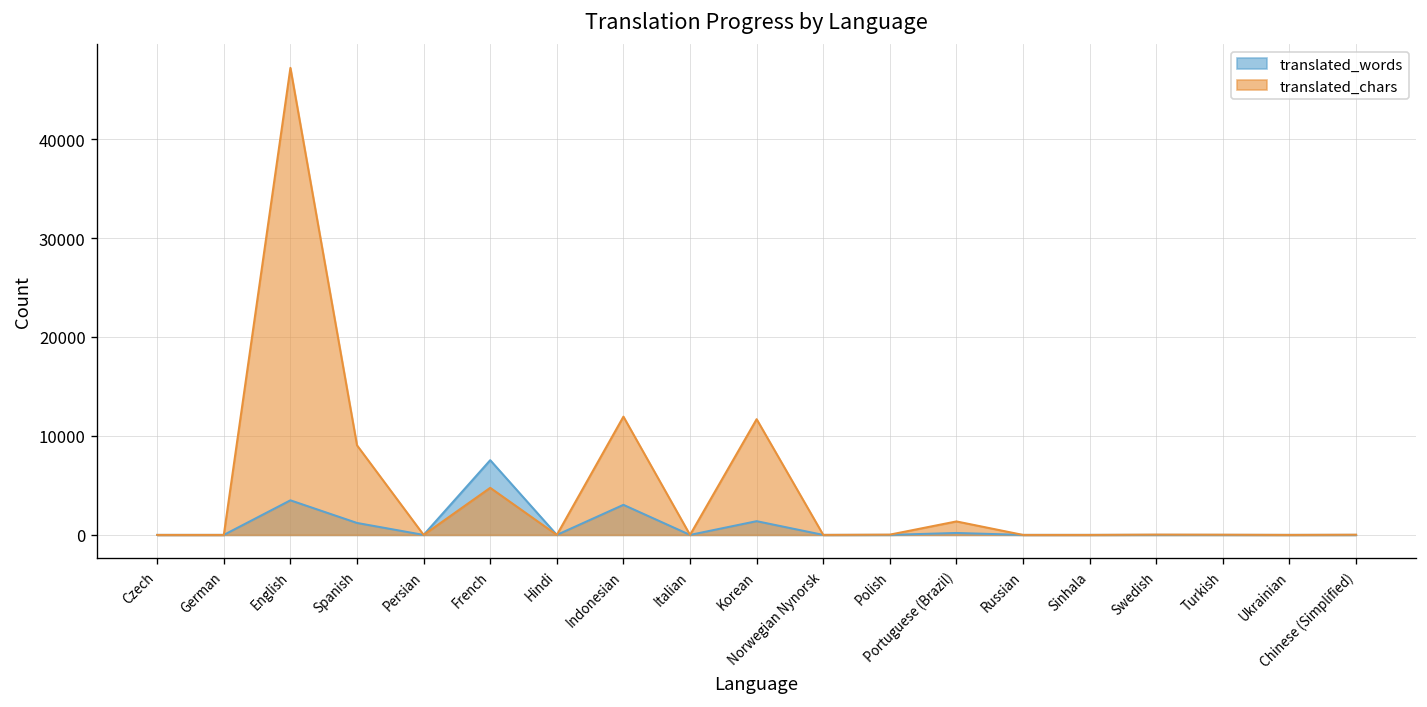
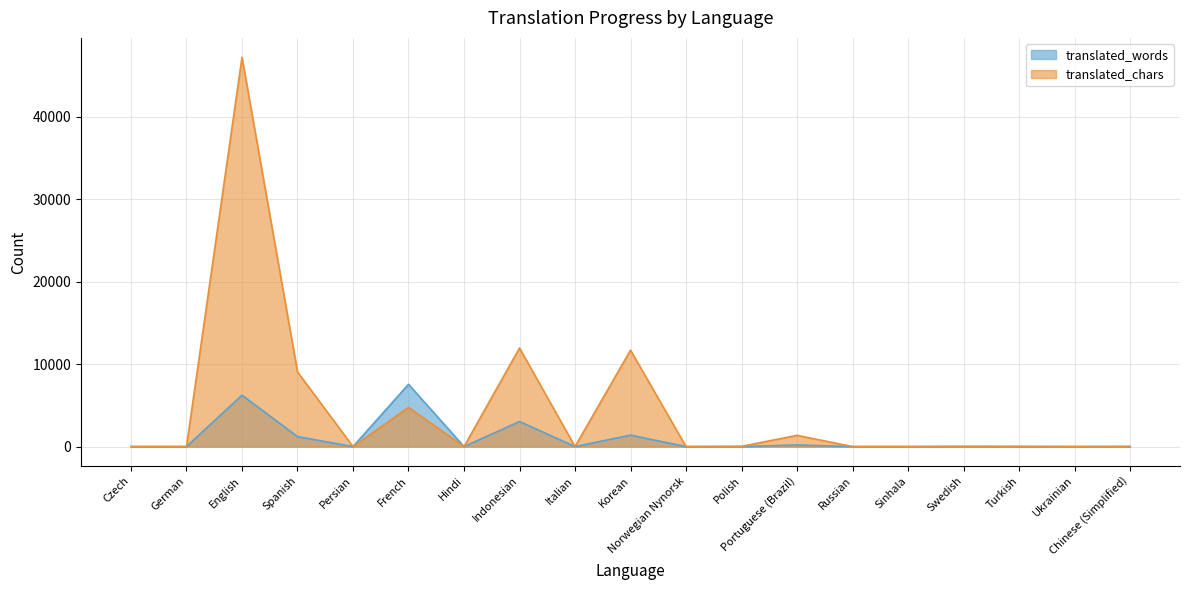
  {
    "translated_words": {
-     "English": 3000,
+     "English": 6000,
      "Spanish": 1000,
      "French": 8000,
      "Indonesian": 3000,
      "Korean": 1000,
      "Portuguese (Brazil)": 0
    },
    "translated_chars": {
      "English": 47000,
      "Spanish": 9000,
      "French": 5000,
      "Indonesian": 12000,
      "Korean": 12000,
      "Portuguese (Brazil)": 1000
    }
  }
